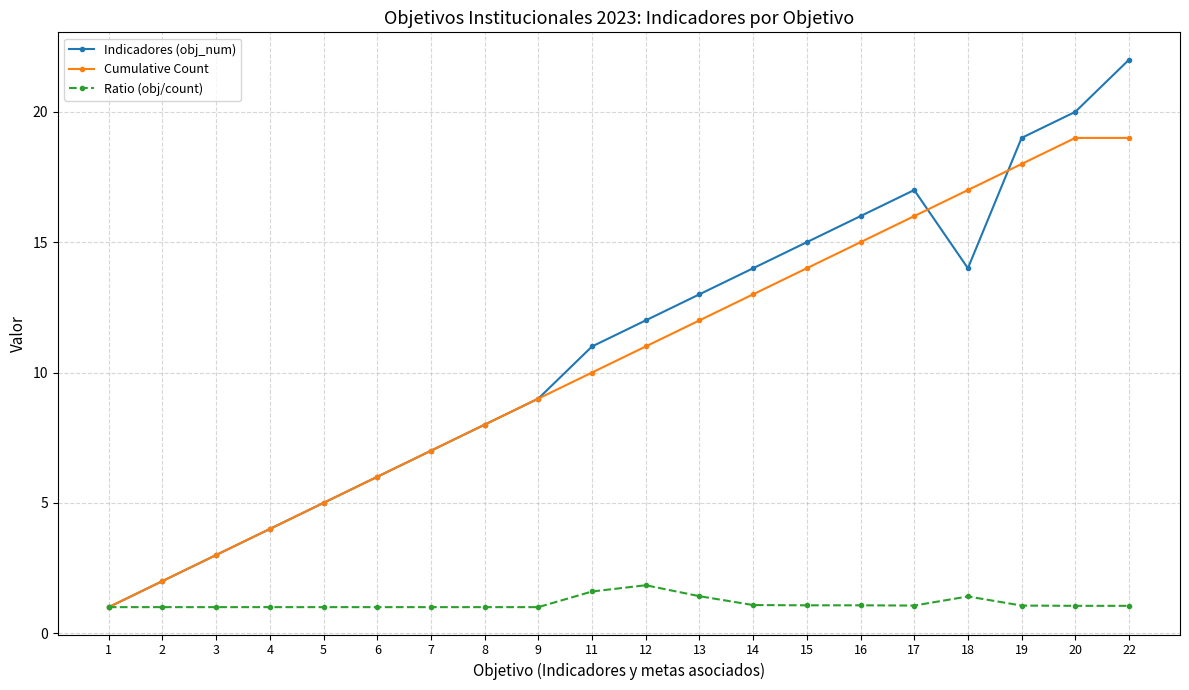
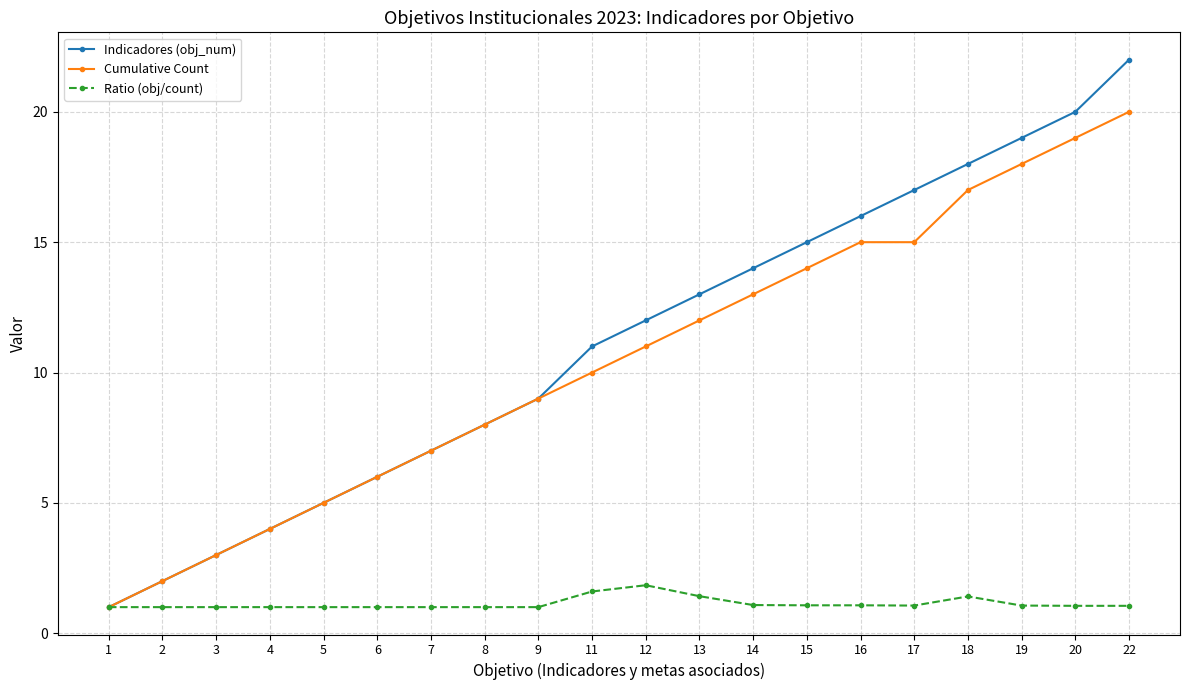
  {
    "Indicadores (obj_num)": {
      "11": 11,
      "12": 12,
      "13": 13,
      "14": 14,
      "15": 15,
      "16": 16,
      "17": 17,
-     "18": 14,
+     "18": 18,
      "19": 19,
      "20": 20,
      "22": 22
    },
    "Cumulative Count": {
      "11": 10,
      "12": 11,
      "13": 12,
      "14": 13,
      "15": 14,
      "16": 15,
-     "17": 16,
+     "17": 15,
      "18": 17,
      "19": 18,
      "20": 19,
-     "22": 19
+     "22": 20
    },
    "Ratio (obj/count)": {
      "2": 1,
      "3": 1,
      "4": 1,
      "5": 1,
      "6": 1,
      "7": 1,
      "8": 1,
      "9": 1,
      "11": 1.6,
      "12": 1.8,
      "13": 1.4,
      "14": 1,
      "15": 1,
      "16": 1,
      "17": 1,
      "18": 1.4,
      "19": 1,
      "20": 1,
      "22": 1
    }
  }
